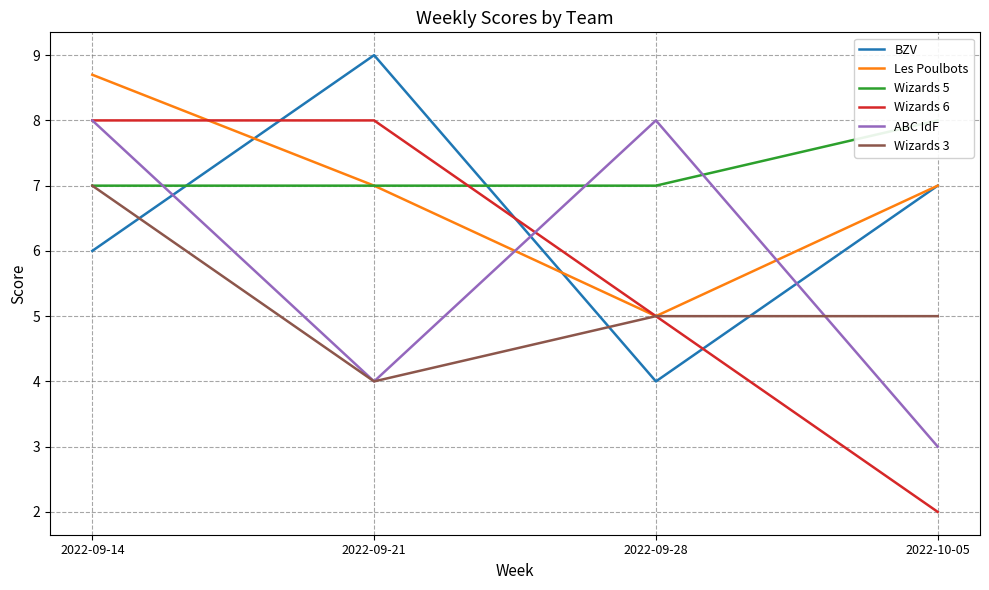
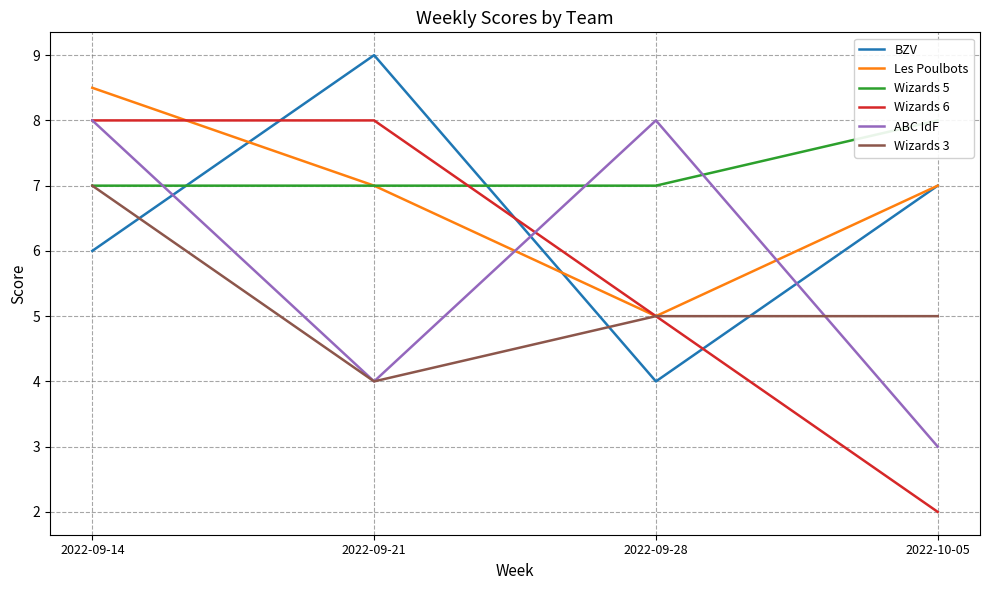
  {
    "BZV": {
      "2022-09-14": 6.0,
      "2022-09-21": 9.0,
      "2022-09-28": 4.0
    },
    "Les Poulbots": {
-     "2022-09-14": 8.7
+     "2022-09-14": 8.5
    },
    "Wizards 5": {
      "2022-09-28": 7.0
    },
    "Wizards 6": {
      "2022-09-21": 8.0,
      "2022-10-05": 2.0
    },
    "ABC IdF": {
      "2022-09-28": 8.0,
      "2022-10-05": 3.0
    },
    "Wizards 3": {
      "2022-10-05": 5.0
    }
  }
